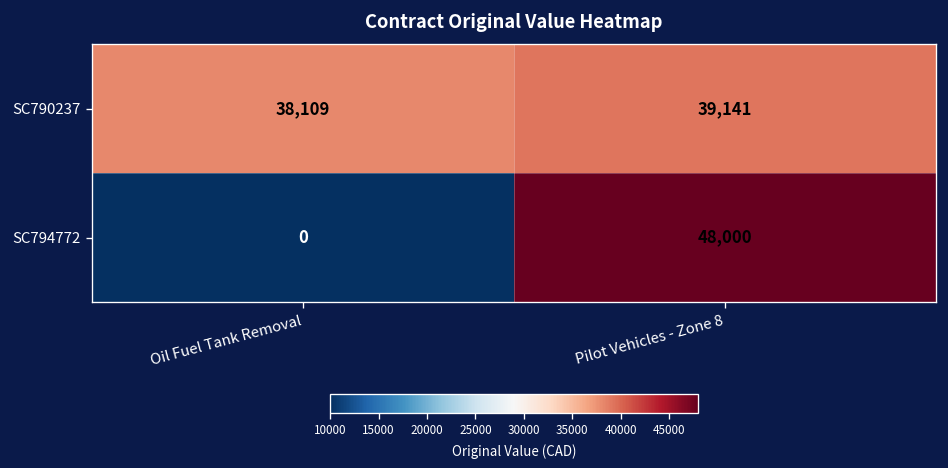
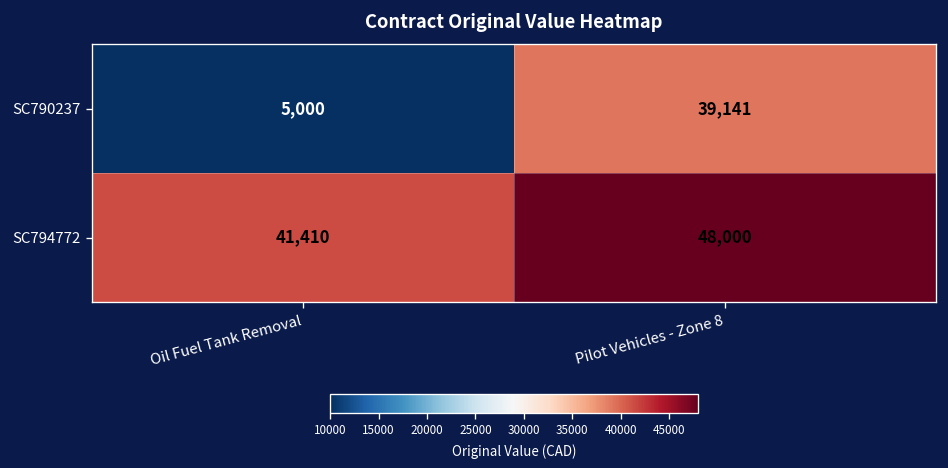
  {
    "SC790237": {
-     "Oil Fuel Tank Removal": "38,109",
+     "Oil Fuel Tank Removal": "5,000",
      "Pilot Vehicles - Zone 8": "39,141"
    },
    "SC794772": {
-     "Oil Fuel Tank Removal": "0",
+     "Oil Fuel Tank Removal": "41,410",
      "Pilot Vehicles - Zone 8": "48,000"
    }
  }
